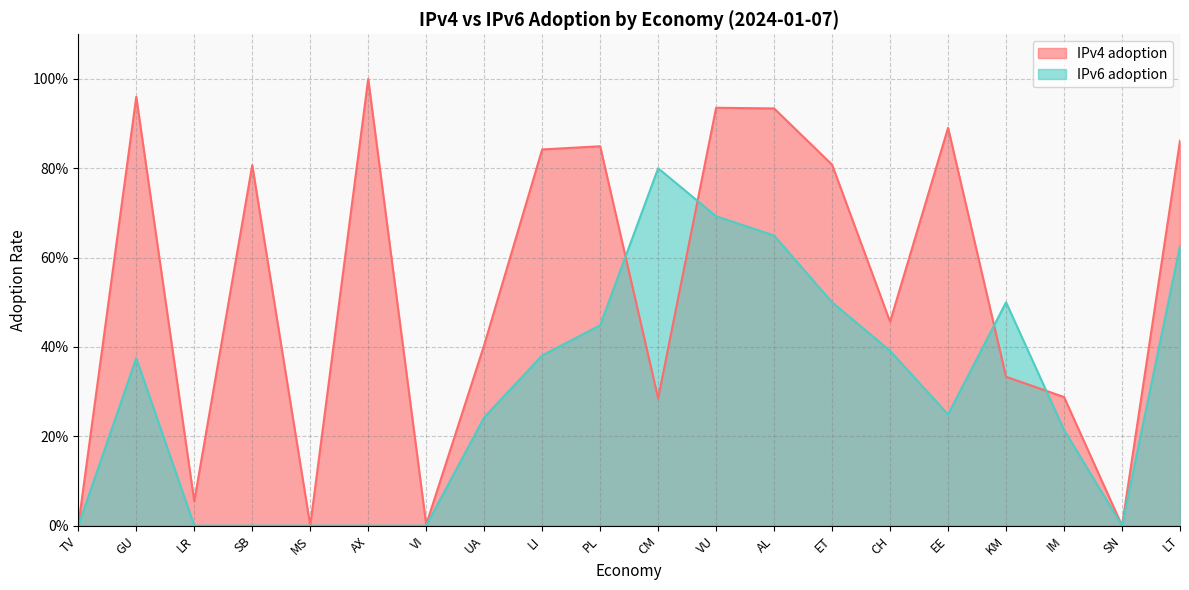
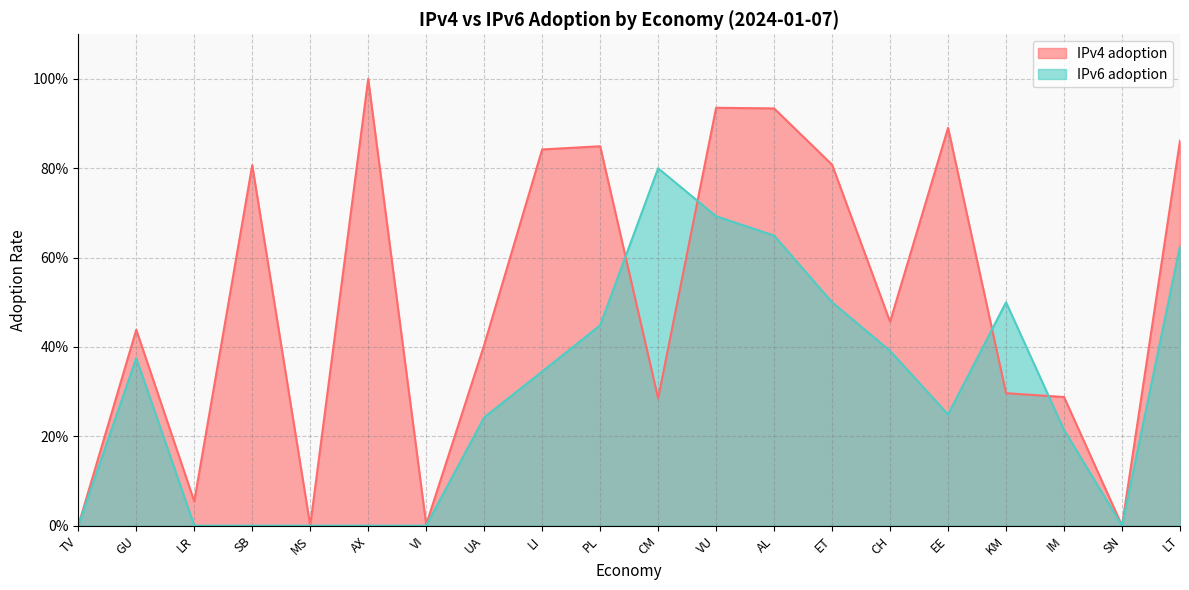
  {
    "IPv4 adoption": {
-     "GU": "96%",
+     "GU": "44%",
      "LR": "5%",
      "SB": "81%",
      "AX": "100%",
      "UA": "40%",
      "LI": "84%",
      "PL": "85%",
      "CM": "28%",
      "VU": "94%",
      "AL": "93%",
      "ET": "81%",
      "CH": "46%",
      "EE": "89%",
-     "KM": "33%",
+     "KM": "30%",
      "IM": "29%",
      "LT": "86%"
    },
    "IPv6 adoption": {
      "GU": "38%",
      "LR": "0%",
      "SB": "0%",
      "AX": "0%",
      "UA": "24%",
-     "LI": "38%",
+     "LI": "35%",
      "PL": "45%",
      "CM": "80%",
      "VU": "69%",
      "AL": "65%",
      "ET": "50%",
      "CH": "39%",
      "EE": "25%",
      "KM": "50%",
      "IM": "21%",
      "LT": "63%"
    }
  }
